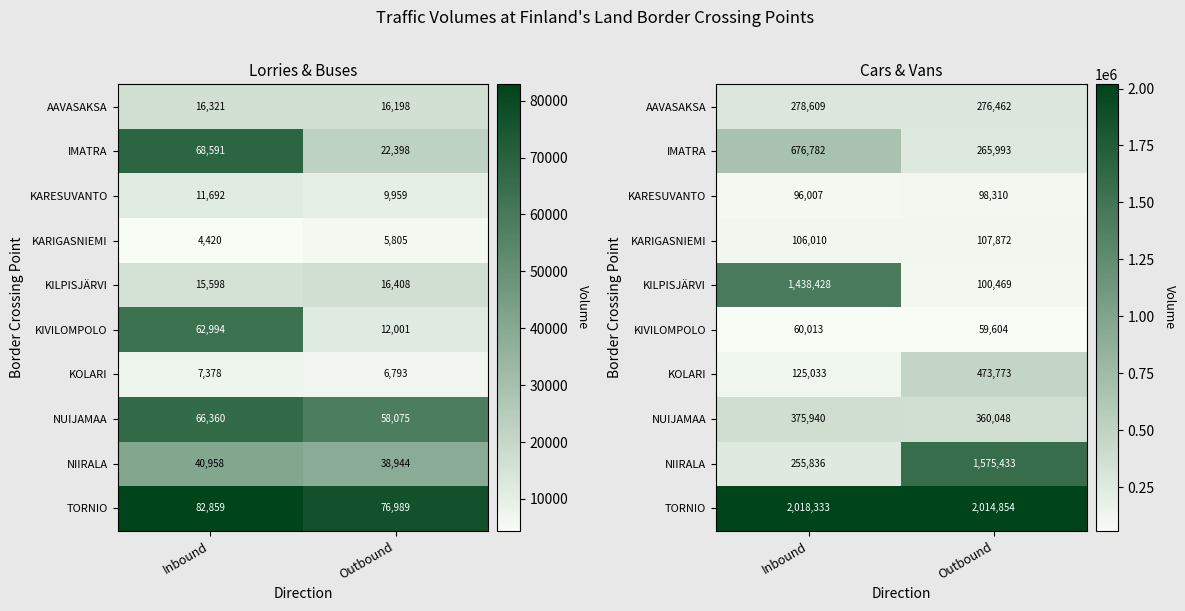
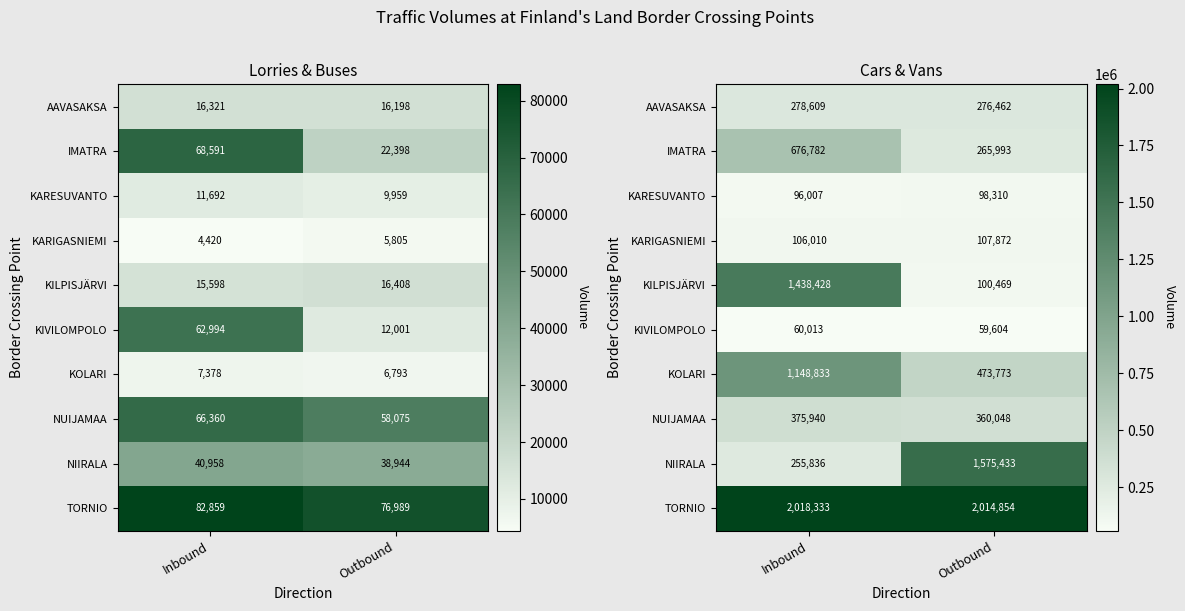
  {
    "Lorries & Buses": {
      "AAVASAKSA": {
        "Inbound": "16,321",
        "Outbound": "16,198"
      },
      "IMATRA": {
        "Inbound": "68,591",
        "Outbound": "22,398"
      },
      "KARESUVANTO": {
        "Inbound": "11,692",
        "Outbound": "9,959"
      },
      "KARIGASNIEMI": {
        "Inbound": "4,420",
        "Outbound": "5,805"
      },
      "KILPISJÄRVI": {
        "Inbound": "15,598",
        "Outbound": "16,408"
      },
      "KIVILOMPOLO": {
        "Inbound": "62,994",
        "Outbound": "12,001"
      },
      "KOLARI": {
        "Inbound": "7,378",
        "Outbound": "6,793"
      },
      "NUIJAMAA": {
        "Inbound": "66,360",
        "Outbound": "58,075"
      },
      "NIIRALA": {
        "Inbound": "40,958",
        "Outbound": "38,944"
      },
      "TORNIO": {
        "Inbound": "82,859",
        "Outbound": "76,989"
      }
    },
    "Cars & Vans": {
      "AAVASAKSA": {
        "Inbound": "278,609",
        "Outbound": "276,462"
      },
      "IMATRA": {
        "Inbound": "676,782",
        "Outbound": "265,993"
      },
      "KARESUVANTO": {
        "Inbound": "96,007",
        "Outbound": "98,310"
      },
      "KARIGASNIEMI": {
        "Inbound": "106,010",
        "Outbound": "107,872"
      },
      "KILPISJÄRVI": {
        "Inbound": "1,438,428",
        "Outbound": "100,469"
      },
      "KIVILOMPOLO": {
        "Inbound": "60,013",
        "Outbound": "59,604"
      },
      "KOLARI": {
-       "Inbound": "125,033",
+       "Inbound": "1,148,833",
        "Outbound": "473,773"
      },
      "NUIJAMAA": {
        "Inbound": "375,940",
        "Outbound": "360,048"
      },
      "NIIRALA": {
        "Inbound": "255,836",
        "Outbound": "1,575,433"
      },
      "TORNIO": {
        "Inbound": "2,018,333",
        "Outbound": "2,014,854"
      }
    }
  }
